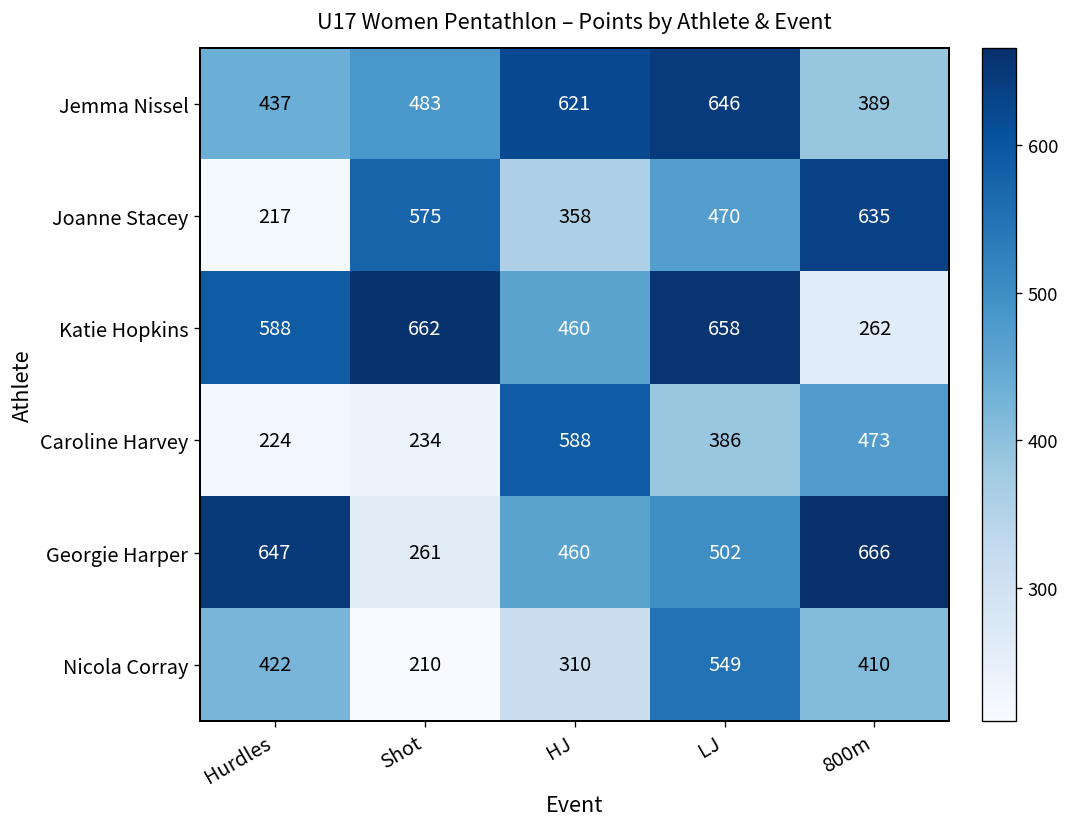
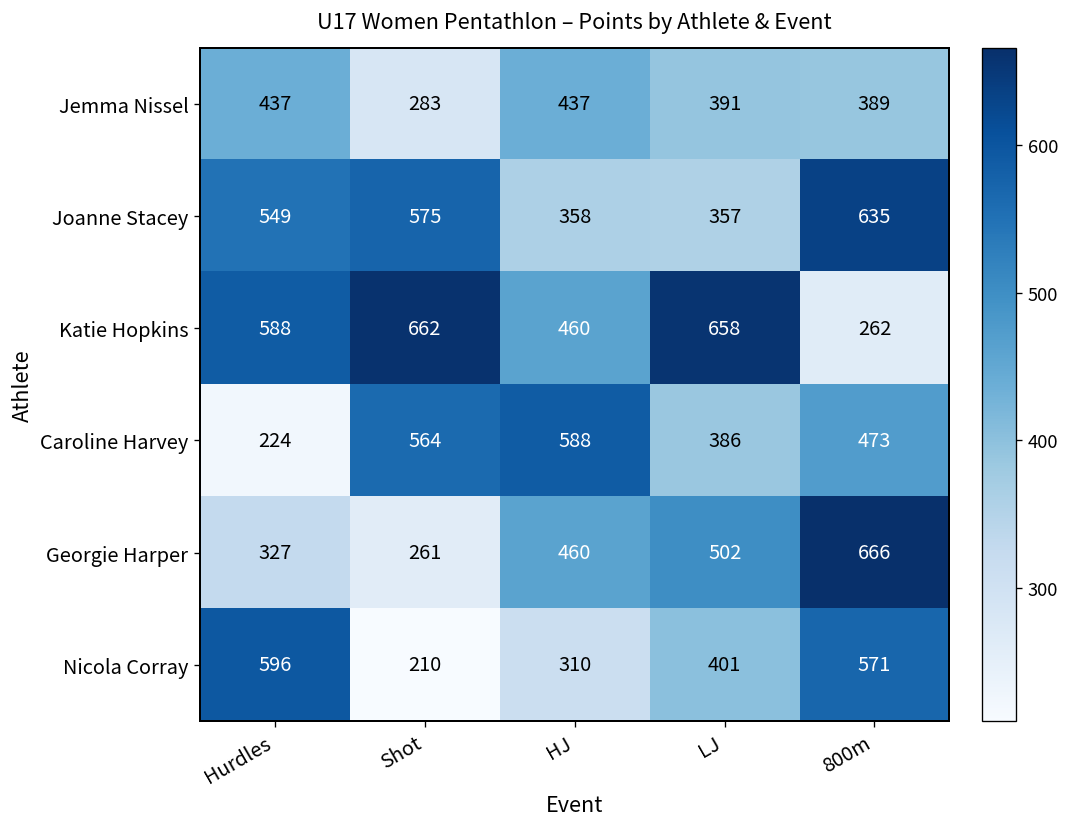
  {
    "Jemma Nissel": {
      "Hurdles": 437,
-     "Shot": 483,
-     "HJ": 621,
-     "LJ": 646,
+     "Shot": 283,
+     "HJ": 437,
+     "LJ": 391,
      "800m": 389
    },
    "Joanne Stacey": {
-     "Hurdles": 217,
+     "Hurdles": 549,
      "Shot": 575,
      "HJ": 358,
-     "LJ": 470,
+     "LJ": 357,
      "800m": 635
    },
    "Katie Hopkins": {
      "Hurdles": 588,
      "Shot": 662,
      "HJ": 460,
      "LJ": 658,
      "800m": 262
    },
    "Caroline Harvey": {
      "Hurdles": 224,
-     "Shot": 234,
+     "Shot": 564,
      "HJ": 588,
      "LJ": 386,
      "800m": 473
    },
    "Georgie Harper": {
-     "Hurdles": 647,
+     "Hurdles": 327,
      "Shot": 261,
      "HJ": 460,
      "LJ": 502,
      "800m": 666
    },
    "Nicola Corray": {
-     "Hurdles": 422,
+     "Hurdles": 596,
      "Shot": 210,
      "HJ": 310,
-     "LJ": 549,
-     "800m": 410
+     "LJ": 401,
+     "800m": 571
    }
  }
